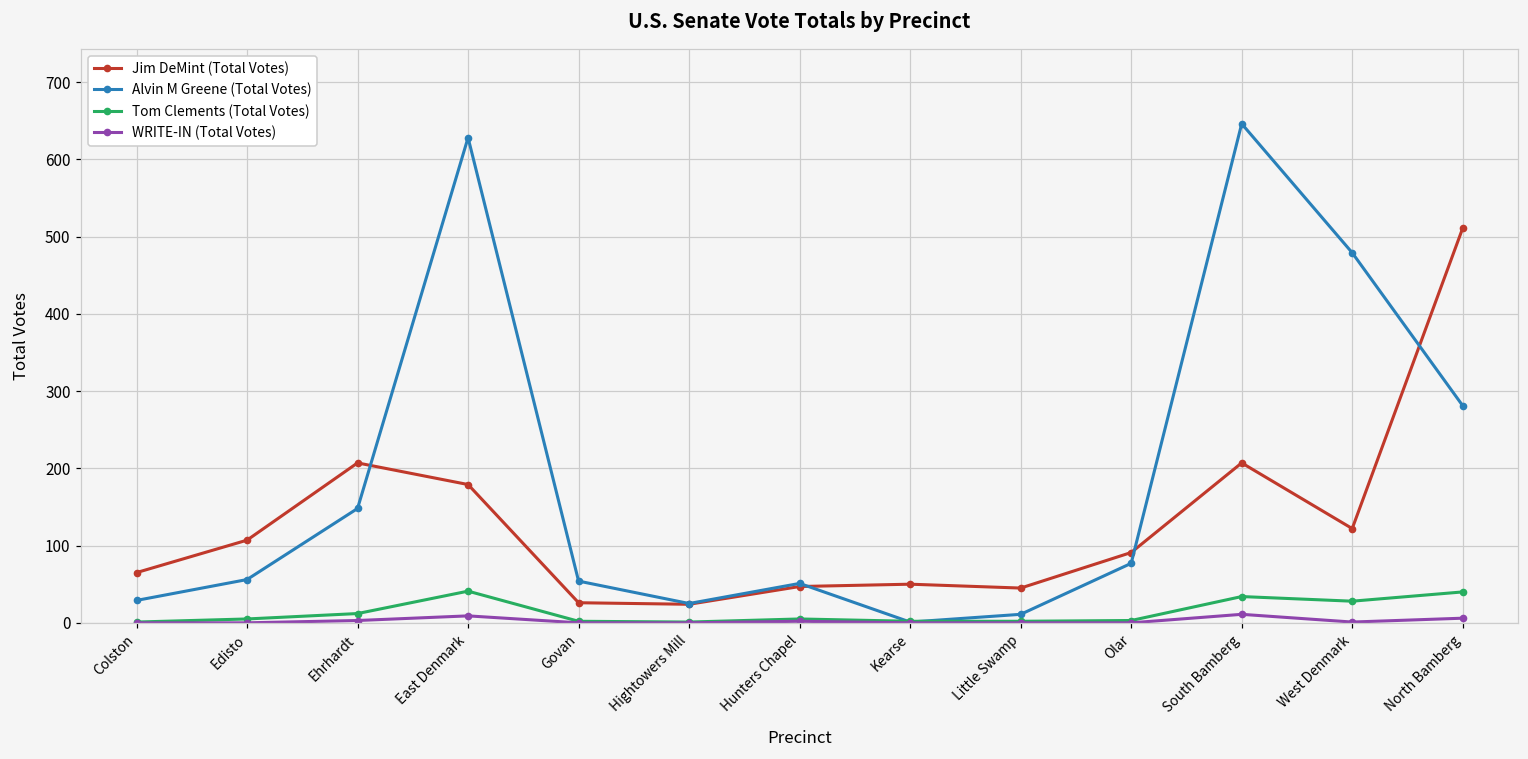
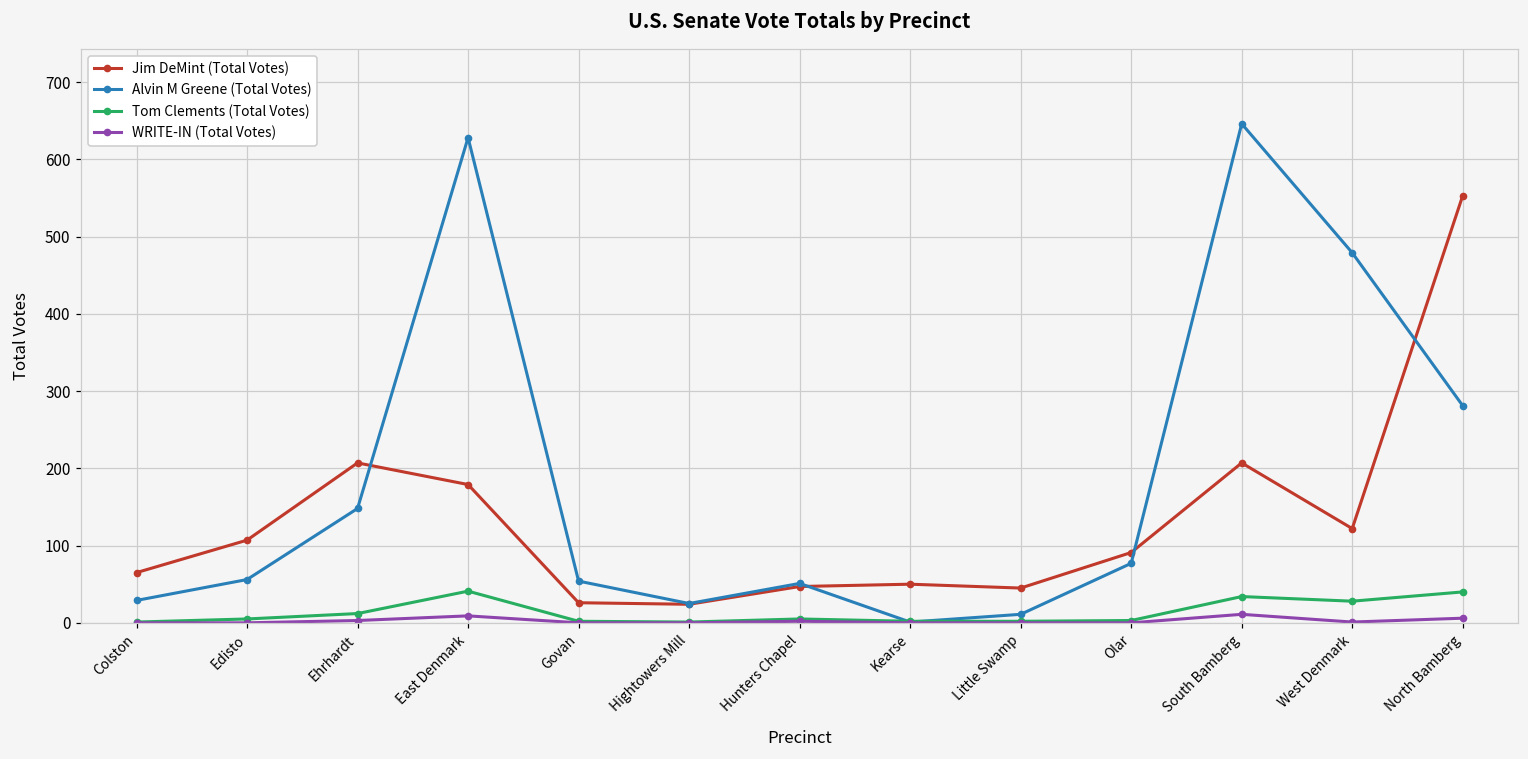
  {
    "Jim DeMint (Total Votes)": {
      "Colston": 70,
      "Edisto": 110,
      "Ehrhardt": 210,
      "East Denmark": 180,
      "Govan": 30,
      "Hunters Chapel": 50,
      "Kearse": 50,
      "Little Swamp": 50,
      "Olar": 90,
      "South Bamberg": 210,
      "West Denmark": 120,
-     "North Bamberg": 510
+     "North Bamberg": 550
    },
    "Alvin M Greene (Total Votes)": {
      "Colston": 30,
      "Edisto": 60,
      "Ehrhardt": 150,
      "East Denmark": 630,
      "Govan": 50,
      "Hunters Chapel": 50,
      "Little Swamp": 10,
      "Olar": 80,
      "South Bamberg": 650,
      "West Denmark": 480,
      "North Bamberg": 280
    },
    "Tom Clements (Total Votes)": {
      "Edisto": 10,
      "Ehrhardt": 10,
      "East Denmark": 40,
      "South Bamberg": 30,
      "West Denmark": 30,
      "North Bamberg": 40
    },
    "WRITE-IN (Total Votes)": {
      "Edisto": 0,
      "Ehrhardt": 0,
      "East Denmark": 10,
      "South Bamberg": 10,
      "West Denmark": 0,
      "North Bamberg": 10
    }
  }
